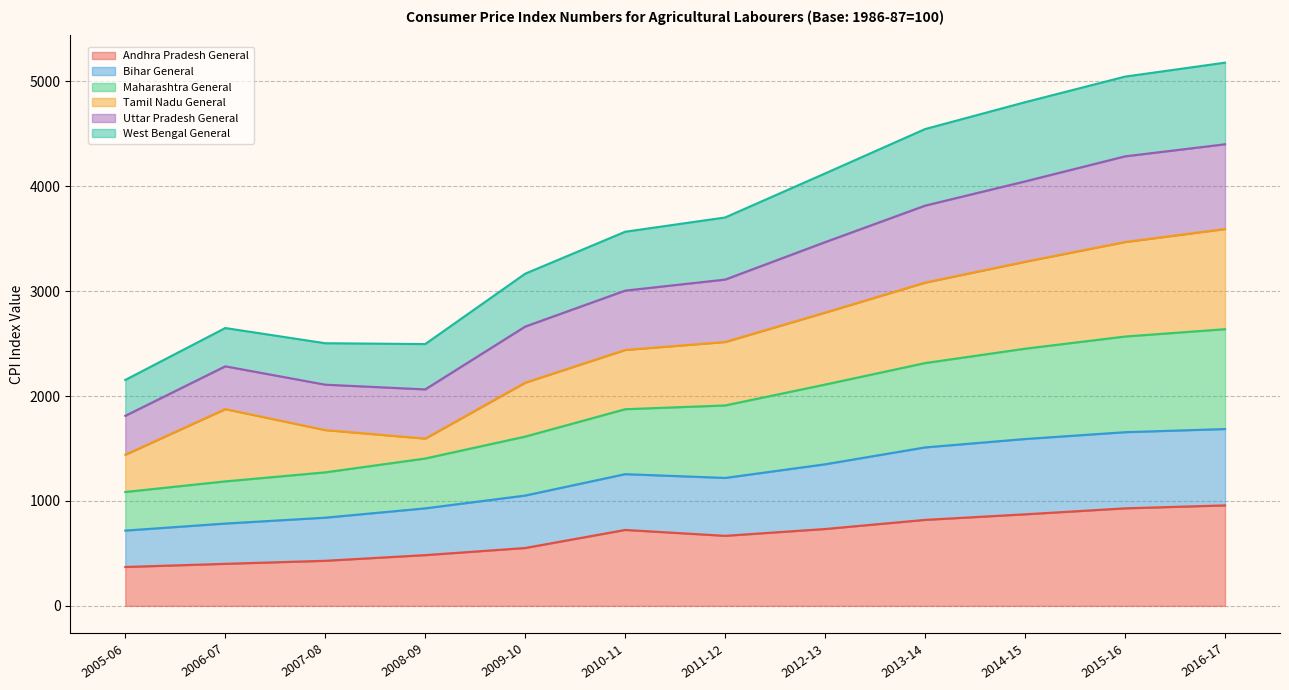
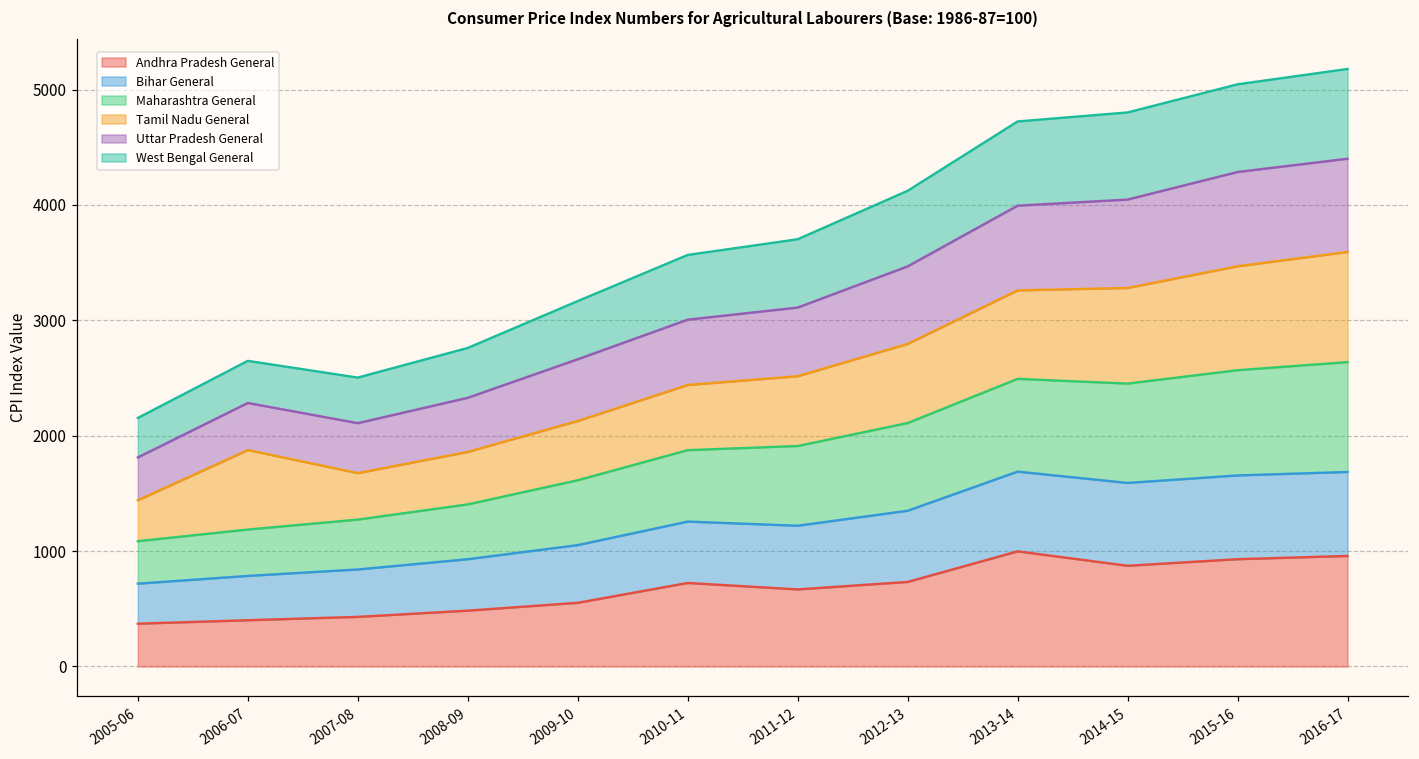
  {
    "Andhra Pradesh General": {
      "2005-06": 370,
      "2006-07": 400,
      "2007-08": 430,
      "2008-09": 480,
      "2009-10": 550,
      "2010-11": 720,
      "2011-12": 670,
      "2012-13": 730,
-     "2013-14": 820,
+     "2013-14": 1000,
      "2014-15": 870,
      "2015-16": 930,
      "2016-17": 960
    },
    "Tamil Nadu General": {
      "2005-06": 360,
      "2006-07": 690,
      "2007-08": 400,
-     "2008-09": 190,
+     "2008-09": 460,
      "2009-10": 510,
      "2010-11": 570,
      "2011-12": 610,
      "2012-13": 690,
      "2013-14": 770,
      "2014-15": 830,
      "2015-16": 900,
      "2016-17": 960
    },
    "Uttar Pradesh General": {
      "2005-06": 370,
      "2006-07": 410,
      "2007-08": 430,
      "2008-09": 470,
      "2009-10": 540,
      "2010-11": 570,
      "2011-12": 600,
      "2012-13": 670,
      "2013-14": 730,
      "2014-15": 770,
      "2015-16": 820,
      "2016-17": 810
    }
  }
